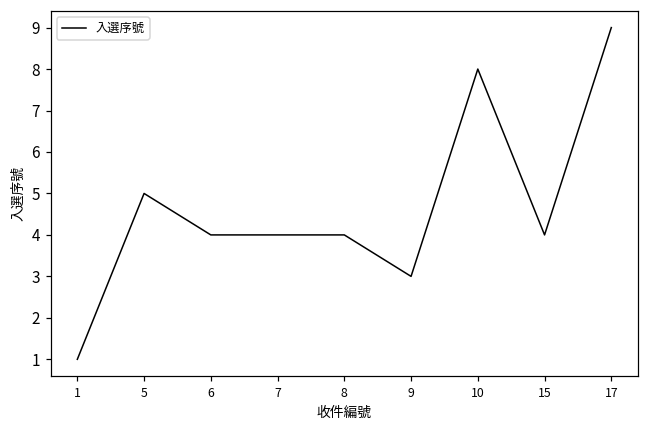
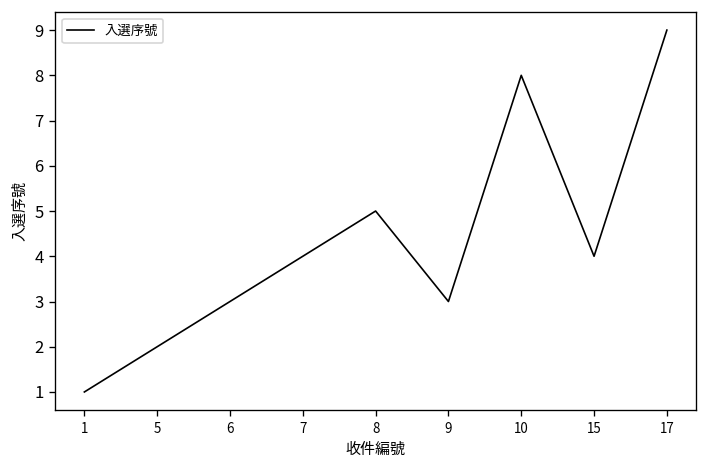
  {
    "1": 1,
-   "5": 5,
-   "6": 4,
+   "5": 2,
+   "6": 3,
    "7": 4,
-   "8": 4,
+   "8": 5,
    "9": 3,
    "10": 8,
    "15": 4,
    "17": 9
  }
